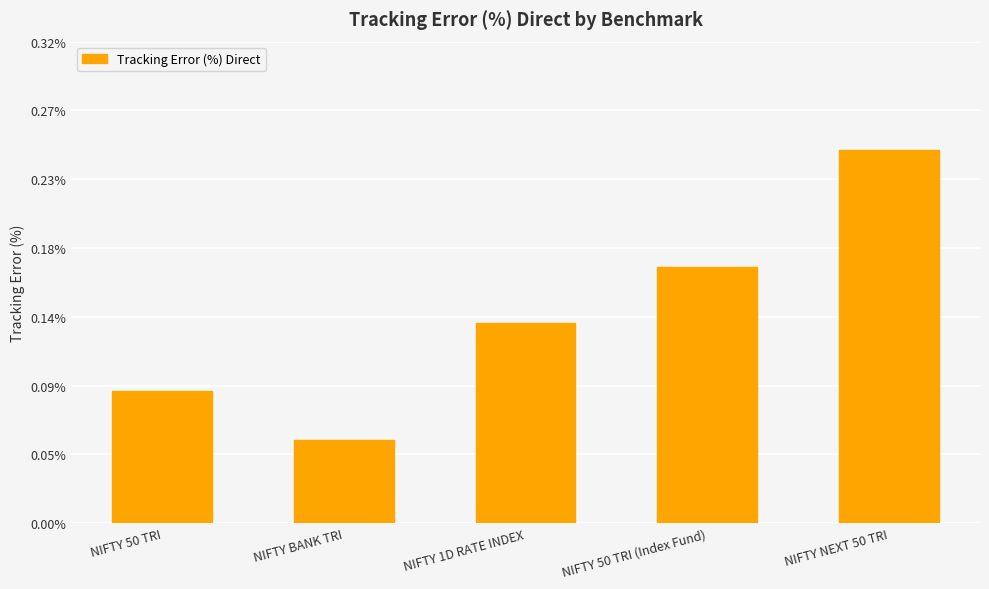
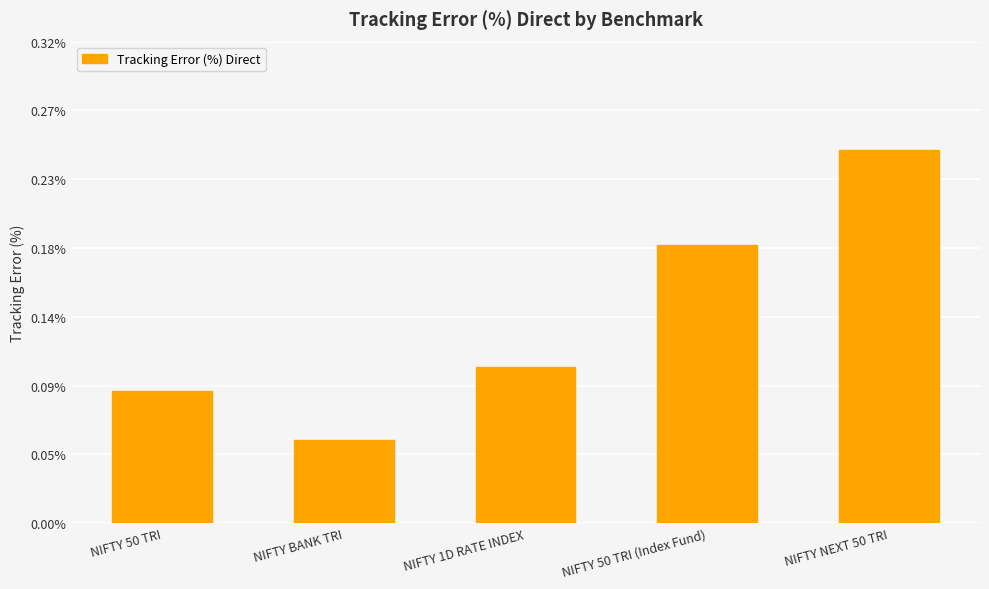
  {
    "NIFTY 50 TRI": "0.088%",
    "NIFTY BANK TRI": "0.056%",
-   "NIFTY 1D RATE INDEX": "0.133%",
-   "NIFTY 50 TRI (Index Fund)": "0.170%",
+   "NIFTY 1D RATE INDEX": "0.104%",
+   "NIFTY 50 TRI (Index Fund)": "0.185%",
    "NIFTY NEXT 50 TRI": "0.248%"
  }
